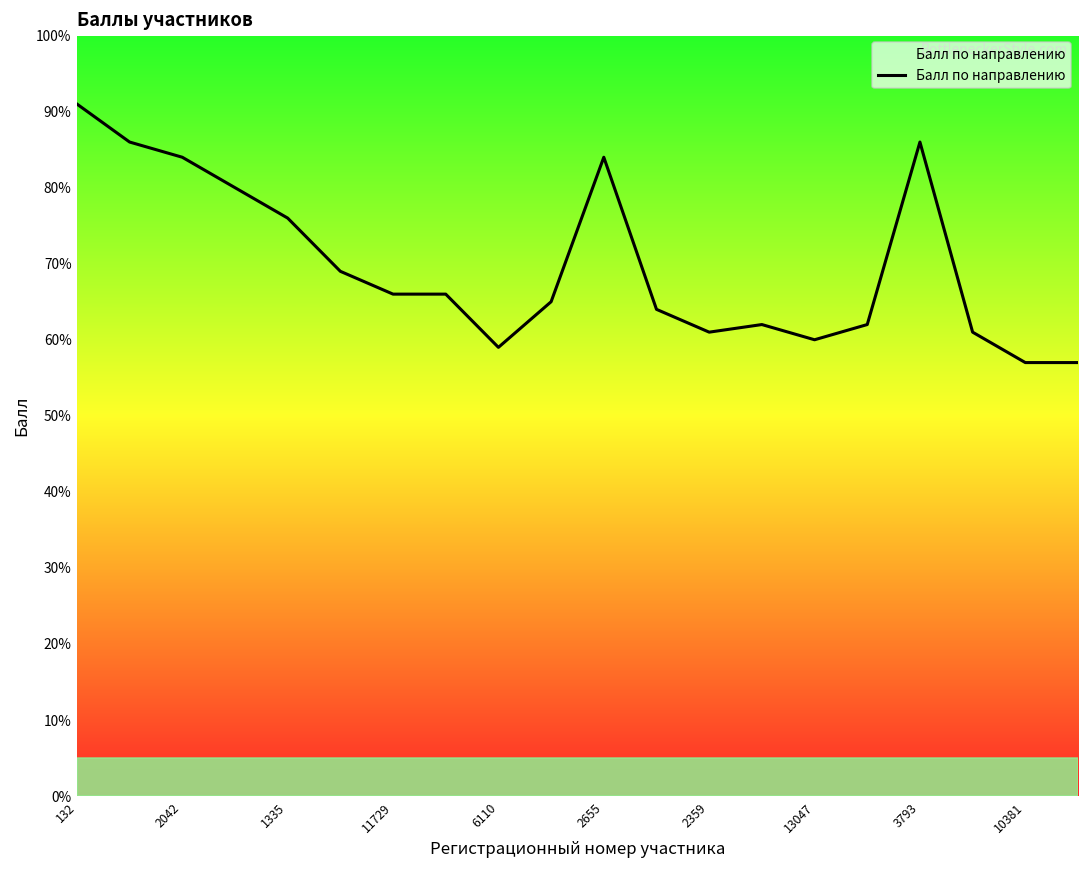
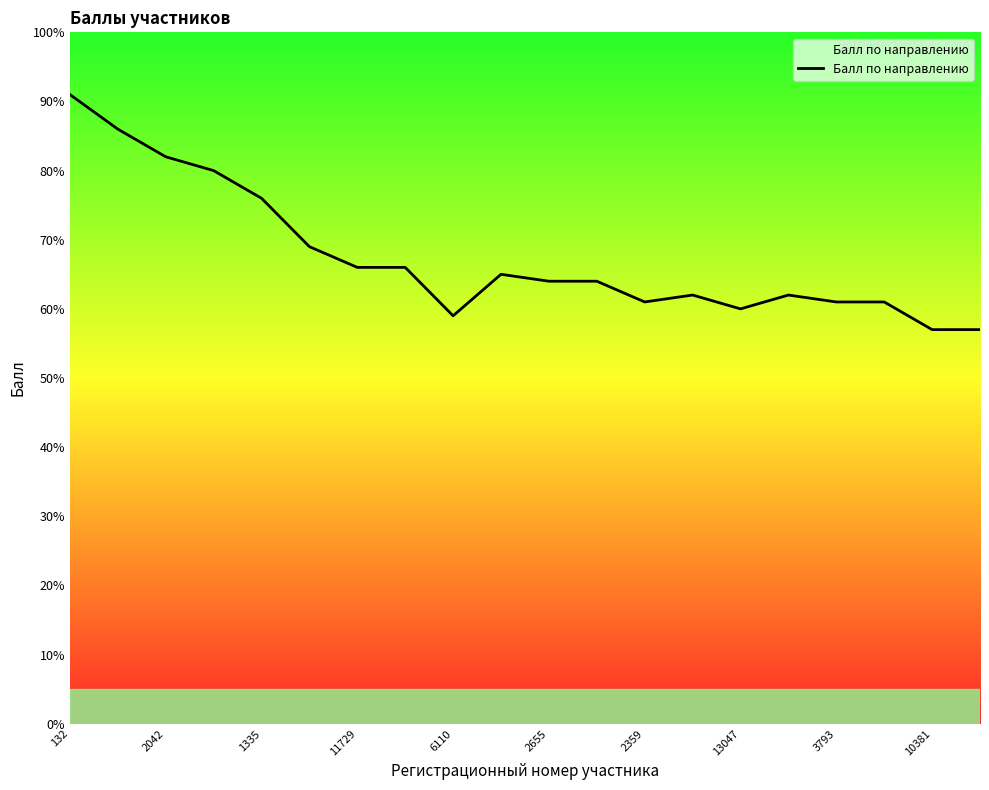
  {
    "132": "91%",
-   "2042": "84%",
+   "2042": "82%",
    "1335": "76%",
    "11729": "66%",
    "6110": "59%",
-   "2655": "84%",
+   "2655": "64%",
    "2359": "61%",
    "13047": "60%",
-   "3793": "86%",
+   "3793": "61%",
    "10381": "57%"
  }
